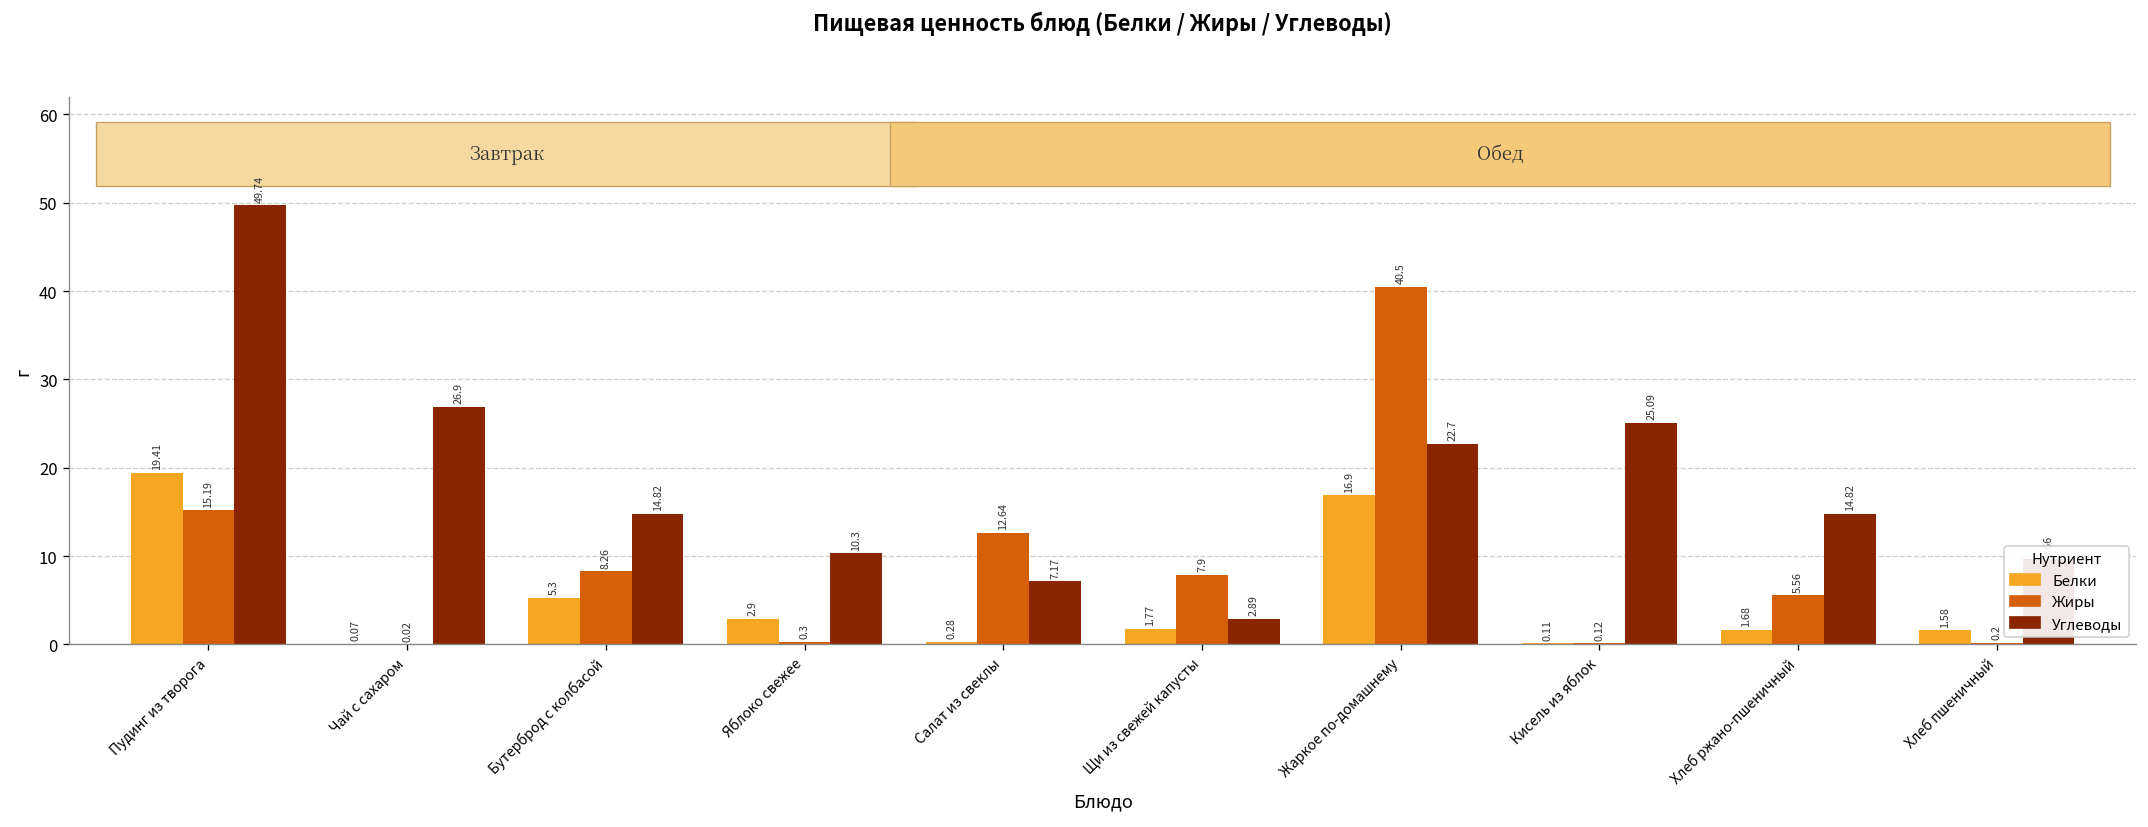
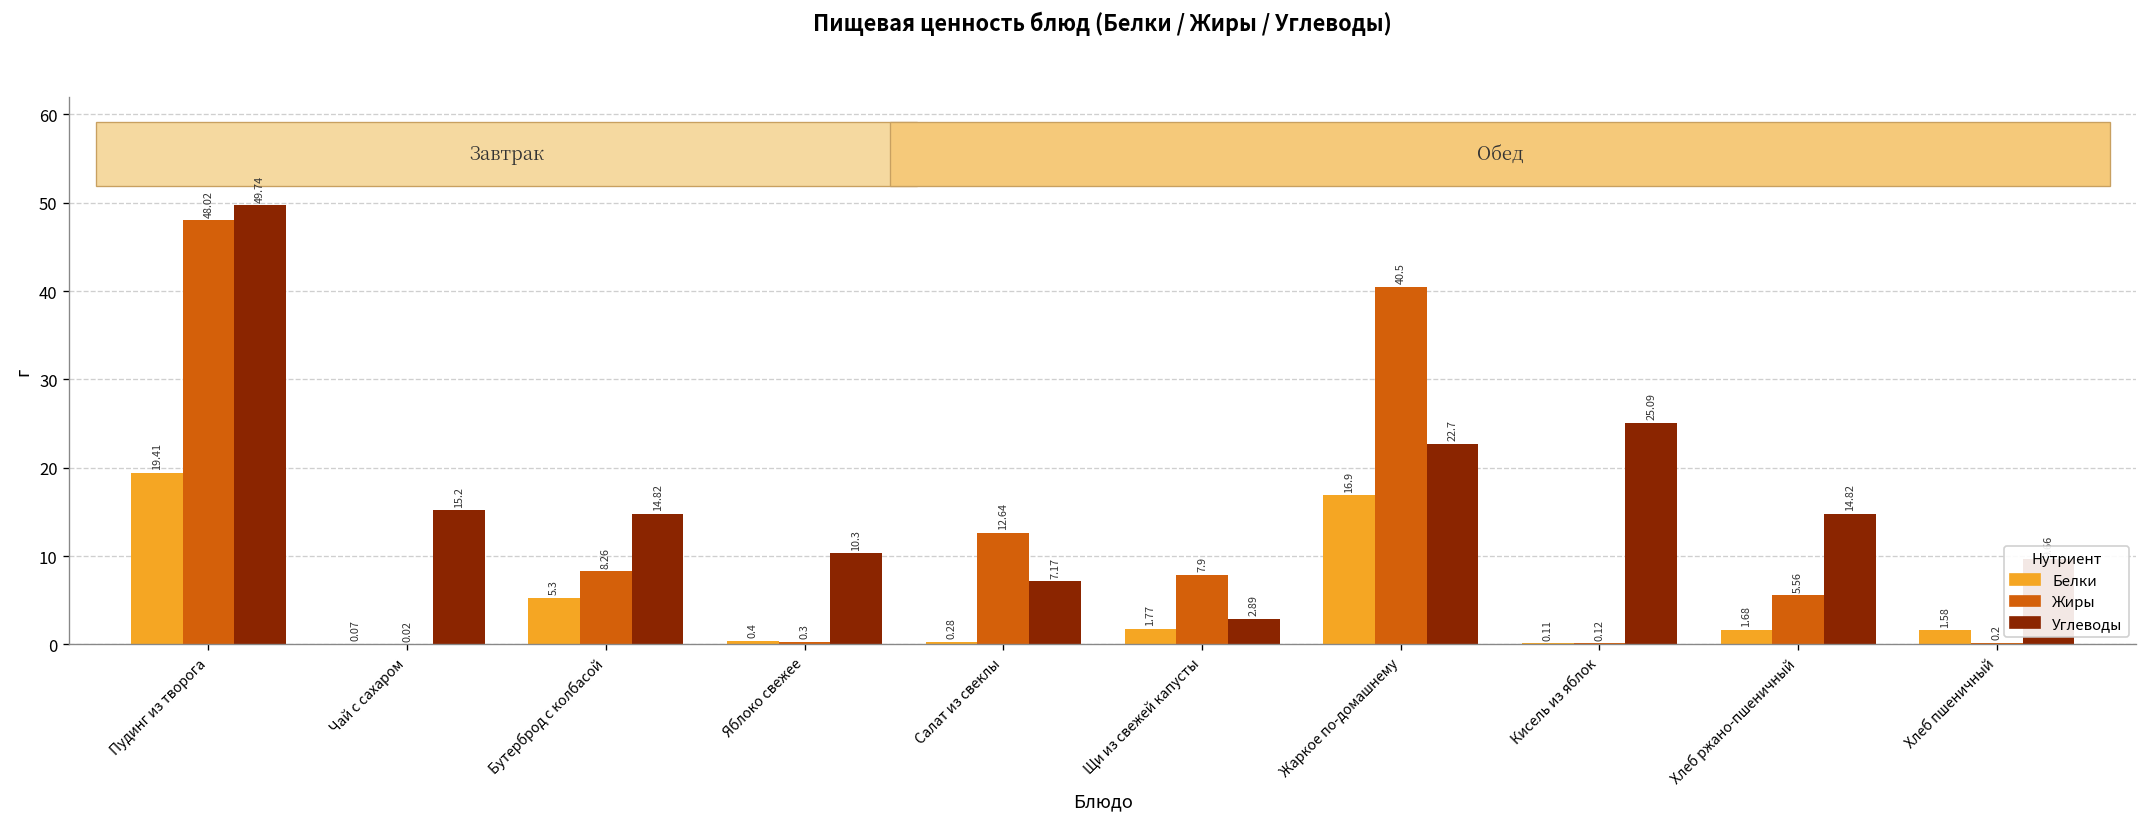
  {
    "Белки": {
      "Пудинг из творога": 19.41,
      "Чай с сахаром": 0.07,
      "Бутерброд с колбасой": 5.3,
-     "Яблоко свежее": 2.9,
+     "Яблоко свежее": 0.4,
      "Салат из свеклы": 0.28,
      "Щи из свежей капусты": 1.77,
      "Жаркое по-домашнему": 16.9,
      "Кисель из яблок": 0.11,
      "Хлеб ржано-пшеничный": 1.68,
      "Хлеб пшеничный": 1.58
    },
    "Жиры": {
-     "Пудинг из творога": 15.19,
+     "Пудинг из творога": 48.02,
      "Чай с сахаром": 0.02,
      "Бутерброд с колбасой": 8.26,
      "Яблоко свежее": 0.3,
      "Салат из свеклы": 12.64,
      "Щи из свежей капусты": 7.9,
      "Жаркое по-домашнему": 40.5,
      "Кисель из яблок": 0.12,
      "Хлеб ржано-пшеничный": 5.56,
      "Хлеб пшеничный": 0.2
    },
    "Углеводы": {
-     "Чай с сахаром": 26.9,
+     "Чай с сахаром": 15.2,
      "Бутерброд с колбасой": 14.82,
      "Яблоко свежее": 10.3,
      "Салат из свеклы": 7.17,
      "Щи из свежей капусты": 2.89,
      "Жаркое по-домашнему": 22.7,
      "Кисель из яблок": 25.09,
      "Хлеб ржано-пшеничный": 14.82
    }
  }
